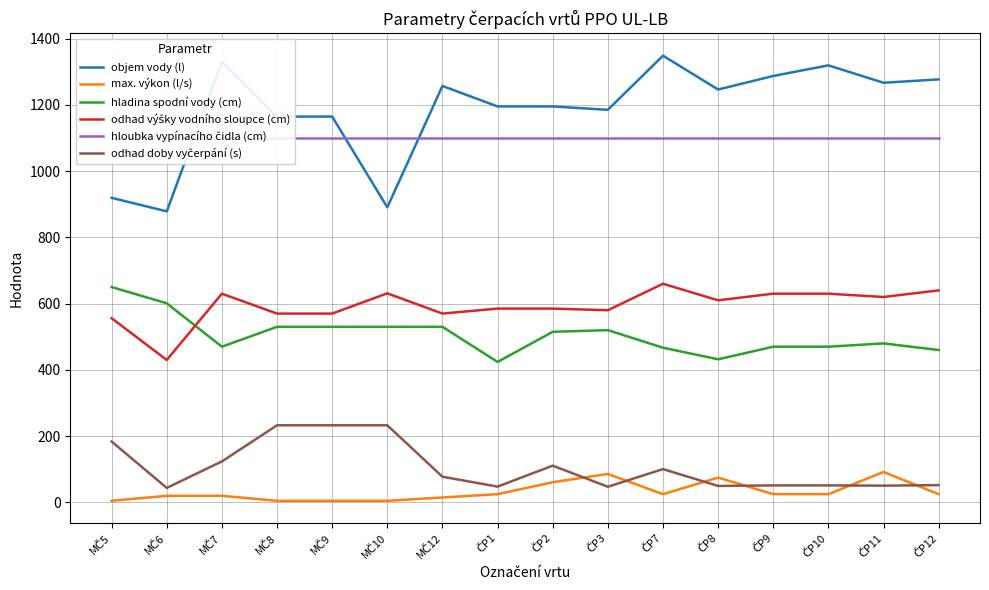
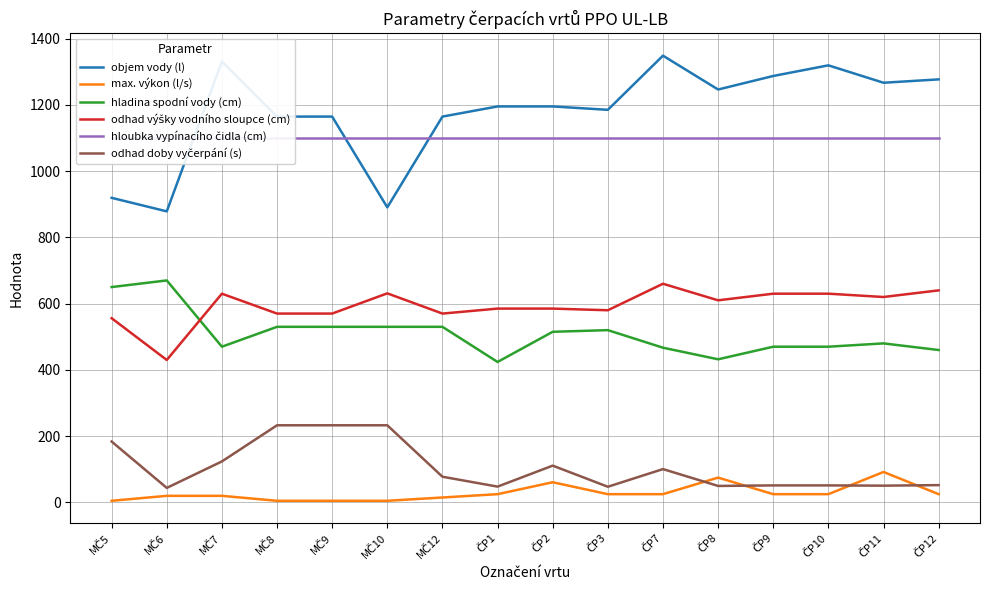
  {
    "objem vody (l)": {
      "MČ5": 920,
      "MČ6": 880,
      "MČ9": 1160,
      "MČ10": 890,
-     "MČ12": 1260,
+     "MČ12": 1160,
      "ČP1": 1200,
      "ČP2": 1200,
      "ČP3": 1180,
      "ČP7": 1350,
      "ČP8": 1250,
      "ČP9": 1290,
      "ČP10": 1320,
      "ČP11": 1270,
      "ČP12": 1280
    },
    "max. výkon (l/s)": {
      "MČ5": 10,
      "MČ6": 20,
      "MČ7": 20,
      "MČ8": 10,
      "MČ9": 10,
      "MČ10": 10,
      "MČ12": 20,
      "ČP1": 30,
      "ČP2": 60,
-     "ČP3": 90,
+     "ČP3": 30,
      "ČP7": 30,
      "ČP8": 80,
      "ČP9": 30,
      "ČP10": 30,
      "ČP11": 90,
      "ČP12": 30
    },
    "hladina spodní vody (cm)": {
      "MČ5": 650,
-     "MČ6": 600,
+     "MČ6": 670,
      "MČ7": 470,
      "MČ8": 530,
      "MČ9": 530,
      "MČ10": 530,
      "MČ12": 530,
      "ČP1": 420,
      "ČP2": 520,
      "ČP3": 520,
      "ČP7": 470,
      "ČP8": 430,
      "ČP9": 470,
      "ČP10": 470,
      "ČP11": 480,
      "ČP12": 460
    },
    "odhad výšky vodního sloupce (cm)": {
      "MČ5": 560,
      "MČ6": 430,
      "MČ7": 630,
      "MČ8": 570,
      "MČ9": 570,
      "MČ10": 630,
      "MČ12": 570,
      "ČP1": 590,
      "ČP2": 590,
      "ČP3": 580,
      "ČP7": 660,
      "ČP8": 610,
      "ČP9": 630,
      "ČP10": 630,
      "ČP11": 620,
      "ČP12": 640
    },
    "hloubka vypínacího čidla (cm)": {
      "MČ9": 1100,
      "MČ10": 1100,
      "MČ12": 1100,
      "ČP1": 1100,
      "ČP2": 1100,
      "ČP3": 1100,
      "ČP7": 1100,
      "ČP8": 1100,
      "ČP9": 1100,
      "ČP10": 1100,
      "ČP11": 1100,
      "ČP12": 1100
    },
    "odhad doby vyčerpání (s)": {
      "MČ5": 180,
      "MČ6": 40,
      "MČ7": 120,
      "MČ8": 230,
      "MČ9": 230,
      "MČ10": 230,
      "MČ12": 80,
      "ČP1": 50,
      "ČP2": 110,
      "ČP3": 50,
      "ČP7": 100,
      "ČP8": 50,
      "ČP9": 50,
      "ČP10": 50,
      "ČP11": 50,
      "ČP12": 50
    }
  }
